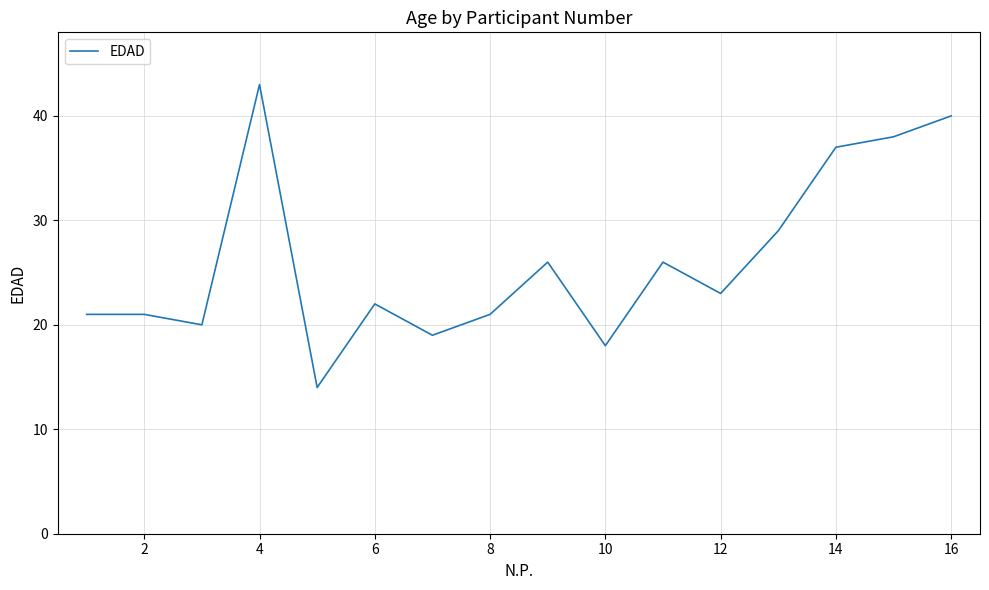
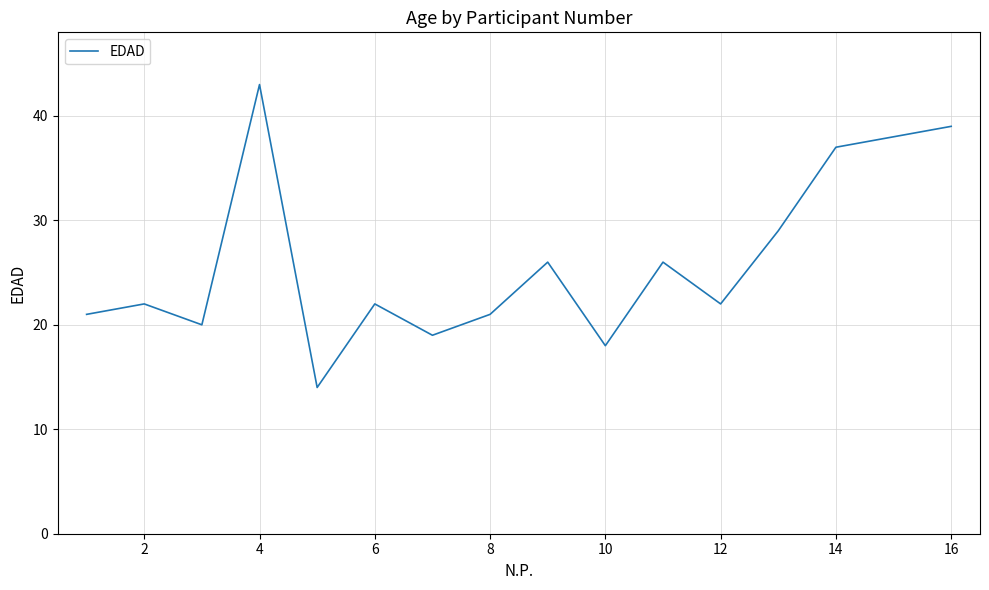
  {
-   "2": 21,
+   "2": 22,
    "4": 43,
    "6": 22,
    "8": 21,
    "10": 18,
-   "12": 23,
+   "12": 22,
    "14": 37,
-   "16": 40
+   "16": 39
  }
